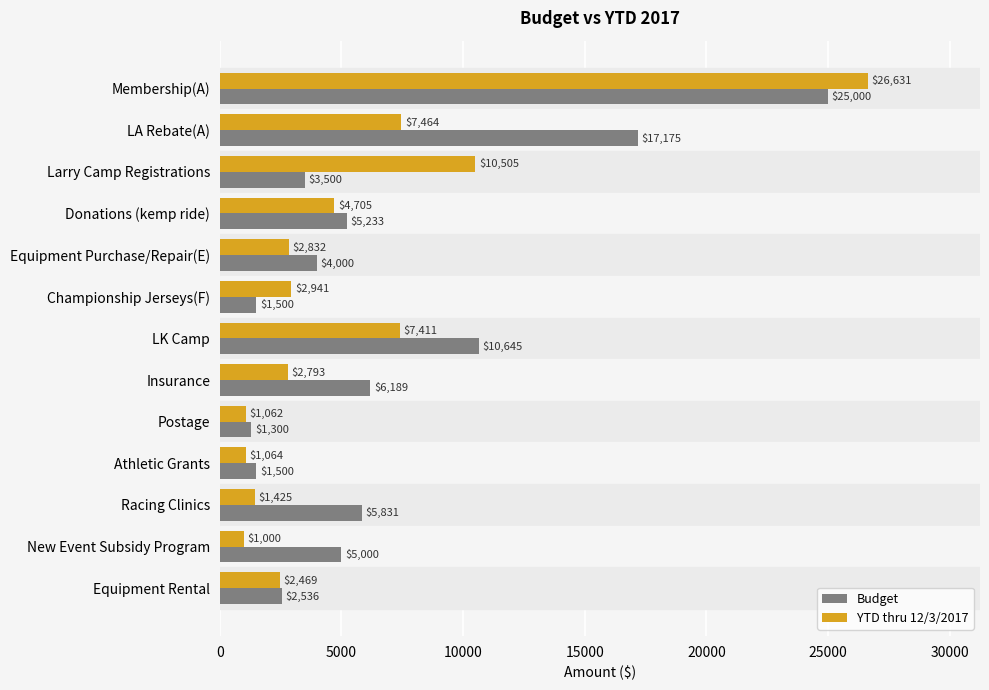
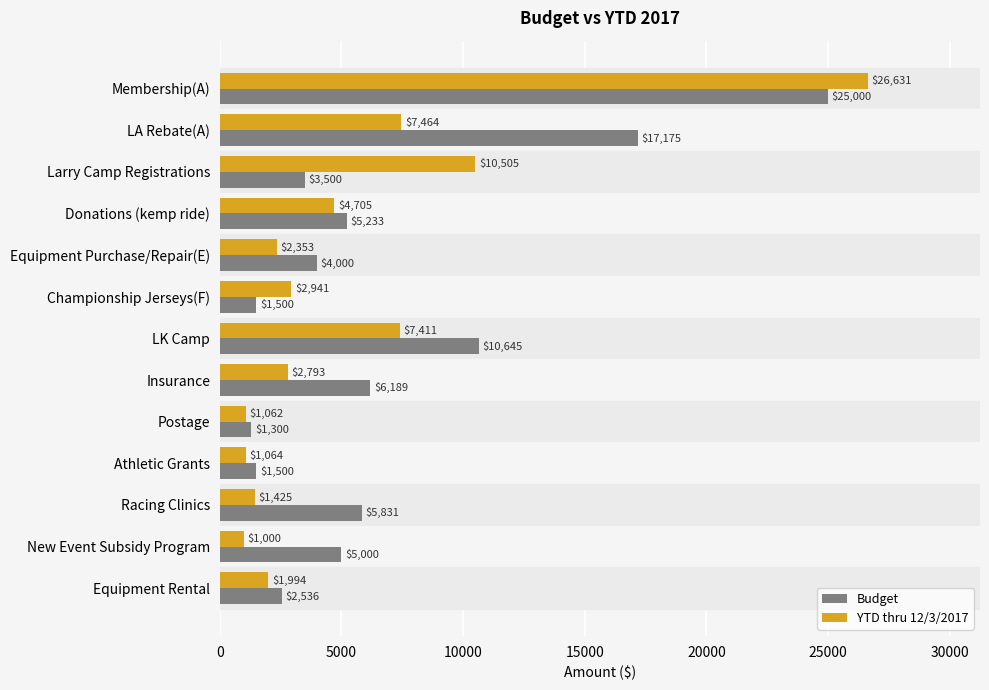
  {
    "Budget": {
      "Membership(A)": "$25,000",
      "LA Rebate(A)": "$17,175",
      "Larry Camp Registrations": "$3,500",
      "Donations (kemp ride)": "$5,233",
      "Equipment Purchase/Repair(E)": "$4,000",
      "Championship Jerseys(F)": "$1,500",
      "LK Camp": "$10,645",
      "Insurance": "$6,189",
      "Postage": "$1,300",
      "Athletic Grants": "$1,500",
      "Racing Clinics": "$5,831",
      "New Event Subsidy Program": "$5,000",
      "Equipment Rental": "$2,536"
    },
    "YTD thru 12/3/2017": {
      "Membership(A)": "$26,631",
      "LA Rebate(A)": "$7,464",
      "Larry Camp Registrations": "$10,505",
      "Donations (kemp ride)": "$4,705",
-     "Equipment Purchase/Repair(E)": "$2,832",
+     "Equipment Purchase/Repair(E)": "$2,353",
      "Championship Jerseys(F)": "$2,941",
      "LK Camp": "$7,411",
      "Insurance": "$2,793",
      "Postage": "$1,062",
      "Athletic Grants": "$1,064",
      "Racing Clinics": "$1,425",
      "New Event Subsidy Program": "$1,000",
-     "Equipment Rental": "$2,469"
+     "Equipment Rental": "$1,994"
    }
  }
